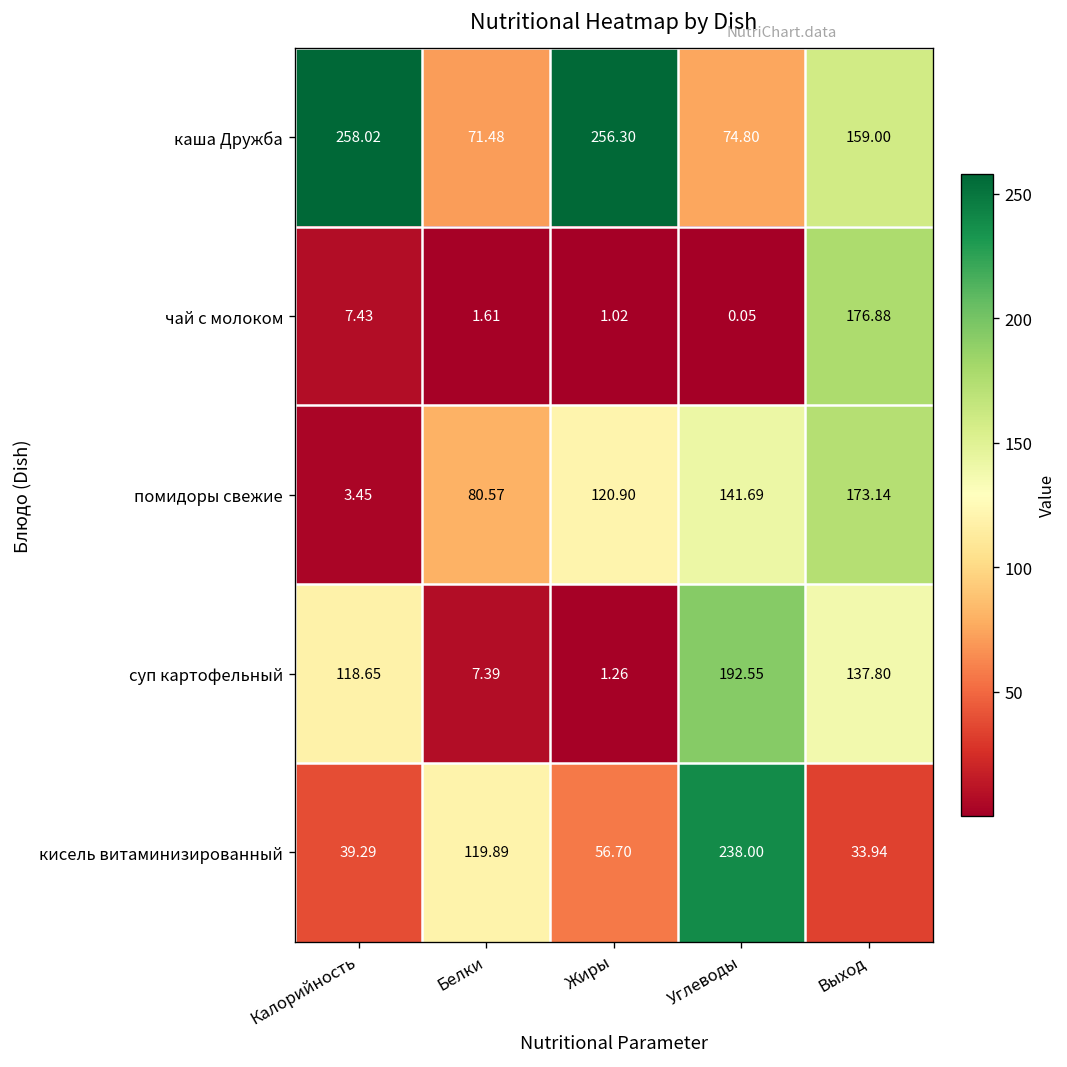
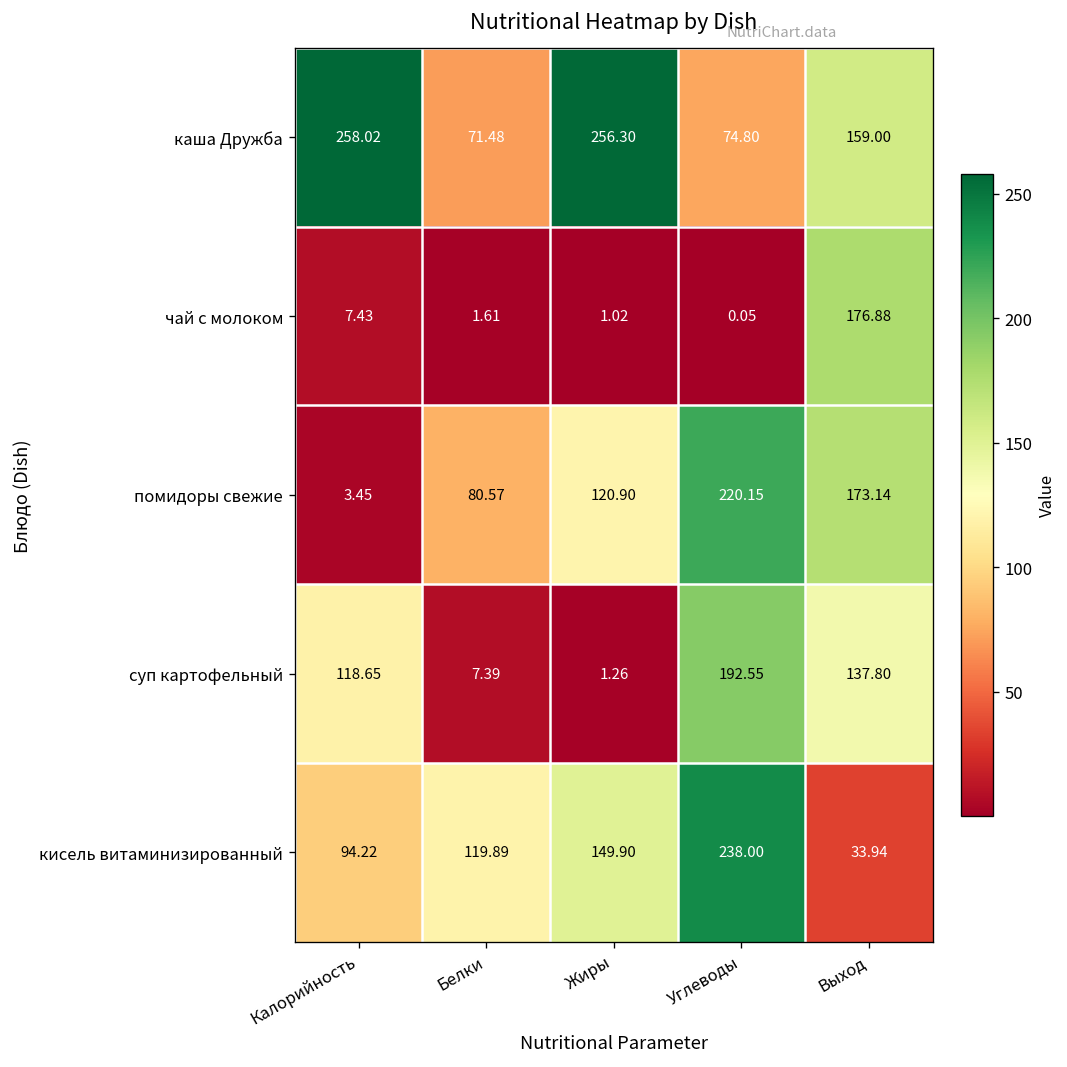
  {
    "каша Дружба": {
      "Калорийность": 258.02,
      "Белки": 71.48,
      "Жиры": 256.30,
      "Углеводы": 74.80,
      "Выход": 159.00
    },
    "чай с молоком": {
      "Калорийность": 7.43,
      "Белки": 1.61,
      "Жиры": 1.02,
      "Углеводы": 0.05,
      "Выход": 176.88
    },
    "помидоры свежие": {
      "Калорийность": 3.45,
      "Белки": 80.57,
      "Жиры": 120.90,
-     "Углеводы": 141.69,
+     "Углеводы": 220.15,
      "Выход": 173.14
    },
    "суп картофельный": {
      "Калорийность": 118.65,
      "Белки": 7.39,
      "Жиры": 1.26,
      "Углеводы": 192.55,
      "Выход": 137.80
    },
    "кисель витаминизированный": {
-     "Калорийность": 39.29,
+     "Калорийность": 94.22,
      "Белки": 119.89,
-     "Жиры": 56.70,
+     "Жиры": 149.90,
      "Углеводы": 238.00,
      "Выход": 33.94
    }
  }
